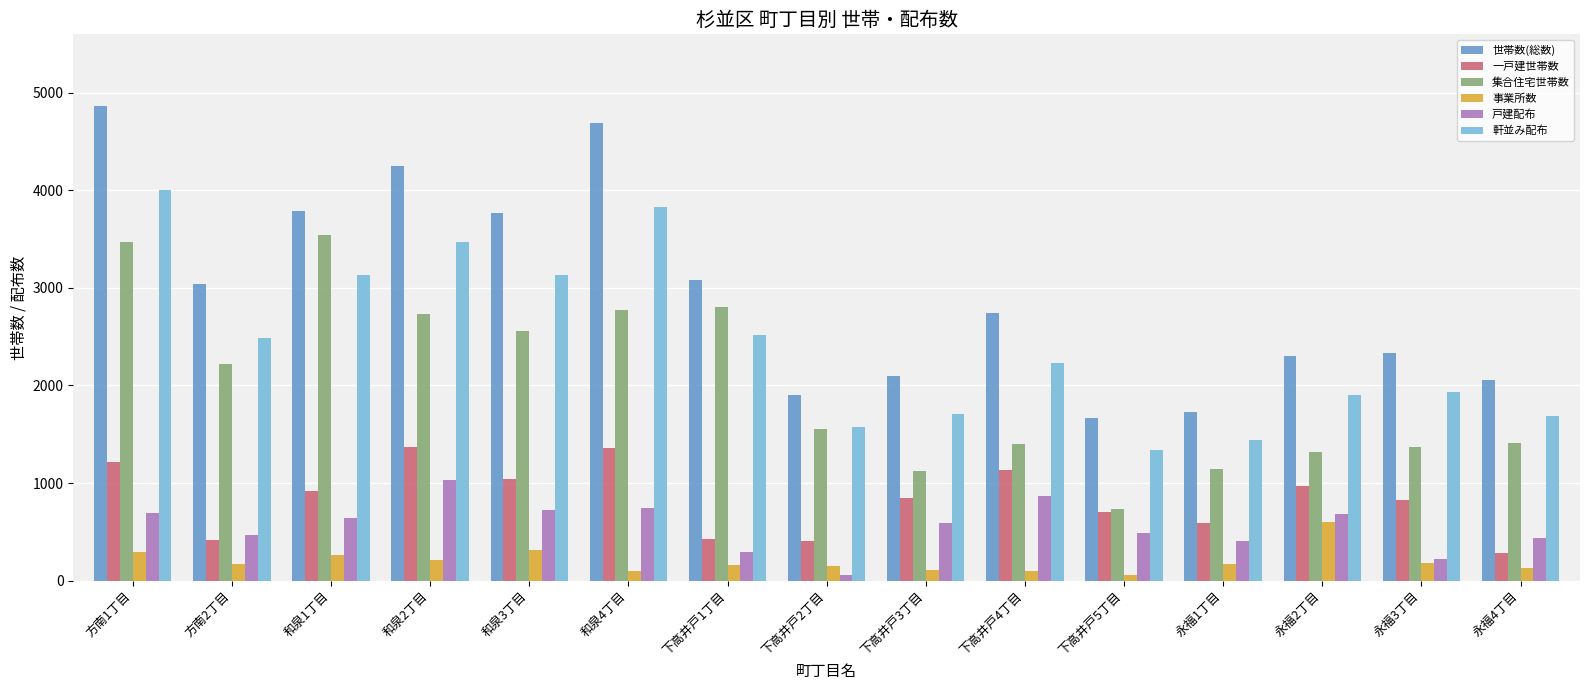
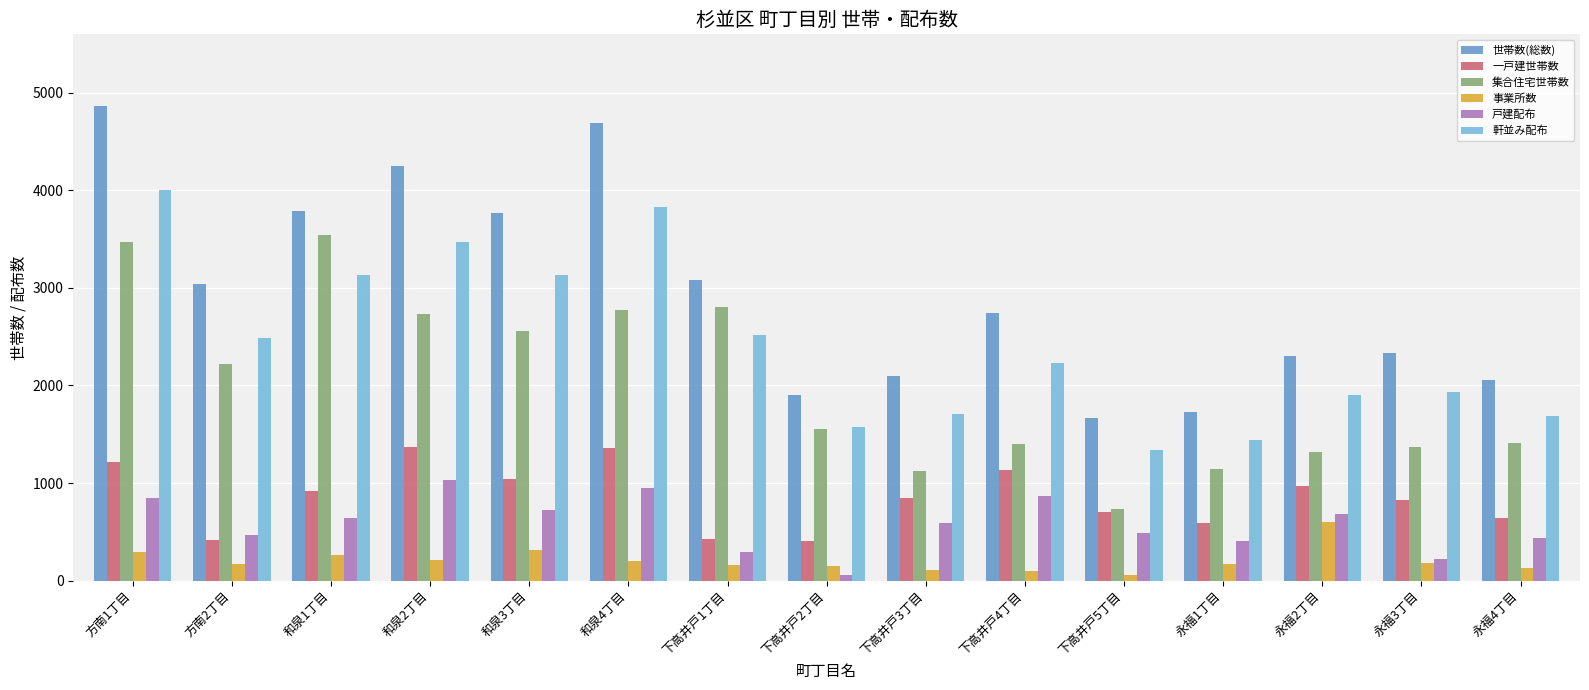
  {
    "一戸建世帯数": {
      "方南1丁目": 1200,
      "方南2丁目": 400,
      "和泉1丁目": 900,
      "和泉2丁目": 1400,
      "和泉3丁目": 1000,
      "和泉4丁目": 1400,
      "下高井戸1丁目": 400,
      "下高井戸2丁目": 400,
      "下高井戸3丁目": 800,
      "下高井戸4丁目": 1100,
      "下高井戸5丁目": 700,
      "永福1丁目": 600,
      "永福2丁目": 1000,
      "永福3丁目": 800,
-     "永福4丁目": 300
+     "永福4丁目": 600
    },
    "集合住宅世帯数": {
      "方南1丁目": 3500,
      "方南2丁目": 2200,
      "和泉1丁目": 3500,
      "和泉2丁目": 2700,
      "和泉3丁目": 2600,
      "和泉4丁目": 2800,
      "下高井戸1丁目": 2800,
      "下高井戸2丁目": 1500,
      "下高井戸3丁目": 1100,
      "下高井戸4丁目": 1400,
      "下高井戸5丁目": 700,
      "永福1丁目": 1100,
      "永福2丁目": 1300,
      "永福3丁目": 1400,
      "永福4丁目": 1400
    },
    "事業所数": {
      "方南1丁目": 300,
      "方南2丁目": 200,
      "和泉1丁目": 300,
      "和泉2丁目": 200,
      "和泉3丁目": 300,
-     "和泉4丁目": 100,
+     "和泉4丁目": 200,
      "下高井戸1丁目": 200,
      "下高井戸2丁目": 100,
      "下高井戸3丁目": 100,
      "下高井戸4丁目": 100,
      "下高井戸5丁目": 100,
      "永福1丁目": 200,
      "永福2丁目": 600,
      "永福3丁目": 200,
      "永福4丁目": 100
    },
    "戸建配布": {
-     "方南1丁目": 700,
+     "方南1丁目": 900,
      "方南2丁目": 500,
      "和泉1丁目": 600,
      "和泉2丁目": 1000,
      "和泉3丁目": 700,
-     "和泉4丁目": 700,
+     "和泉4丁目": 1000,
      "下高井戸1丁目": 300,
      "下高井戸2丁目": 100,
      "下高井戸3丁目": 600,
      "下高井戸4丁目": 900,
      "下高井戸5丁目": 500,
      "永福1丁目": 400,
      "永福2丁目": 700,
      "永福3丁目": 200,
      "永福4丁目": 400
    }
  }
